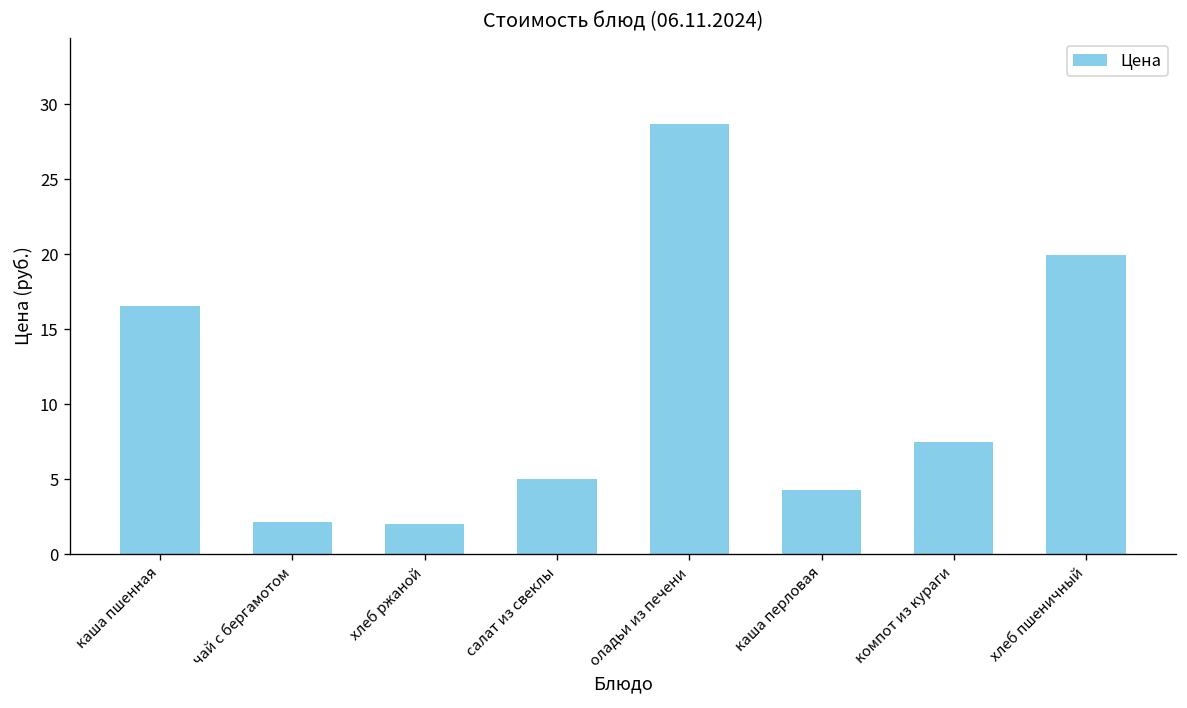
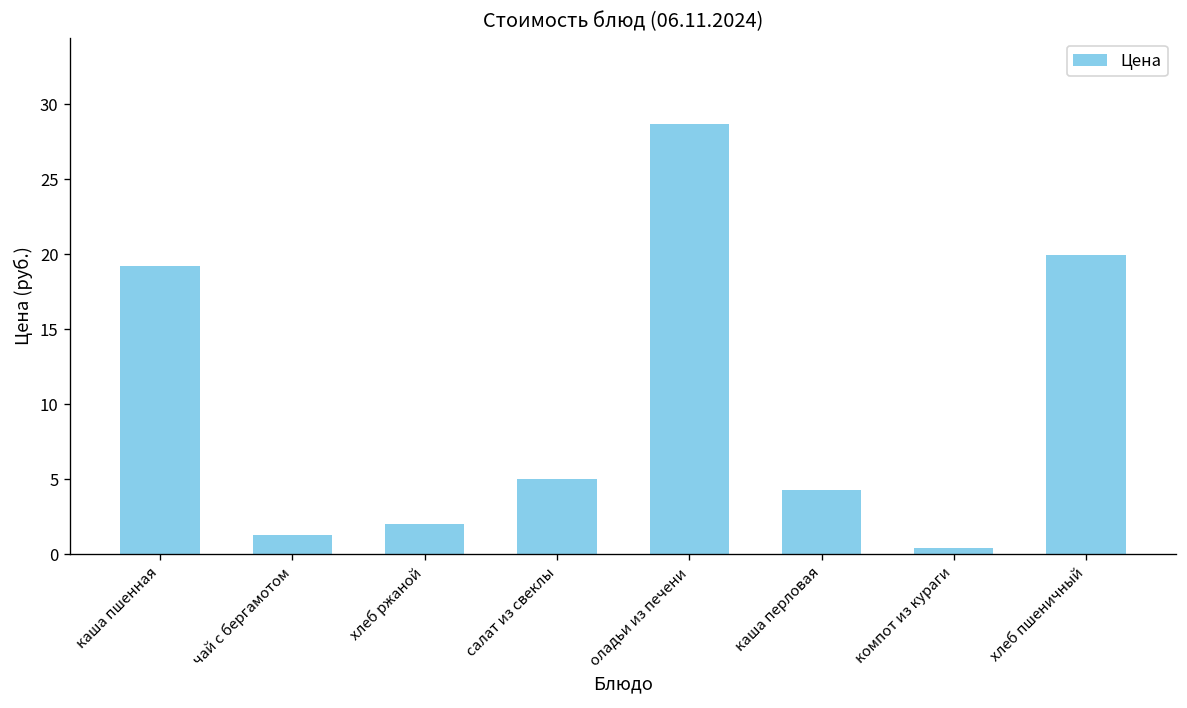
  {
-   "каша пшенная": 16.6,
-   "чай с бергамотом": 2.1,
+   "каша пшенная": 19.2,
+   "чай с бергамотом": 1.3,
    "хлеб ржаной": 2.0,
    "салат из свеклы": 5.0,
    "оладьи из печени": 28.7,
    "каша перловая": 4.3,
-   "компот из кураги": 7.5,
+   "компот из кураги": 0.4,
    "хлеб пшеничный": 19.9
  }
